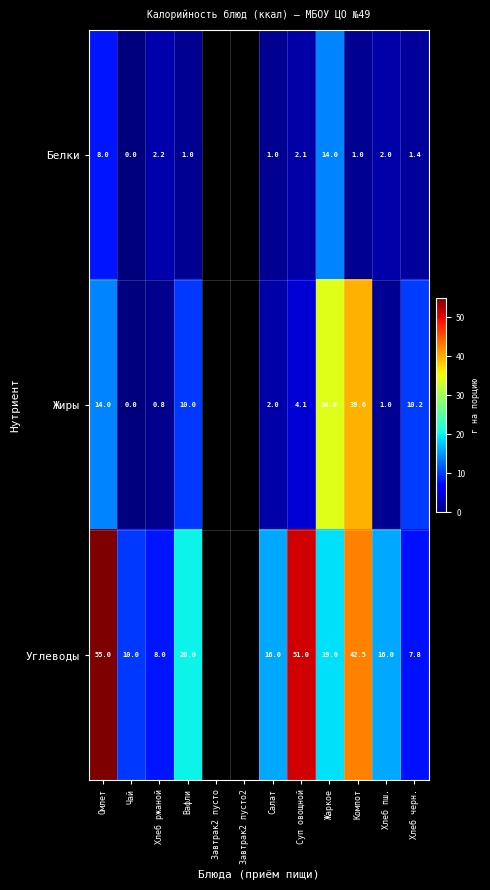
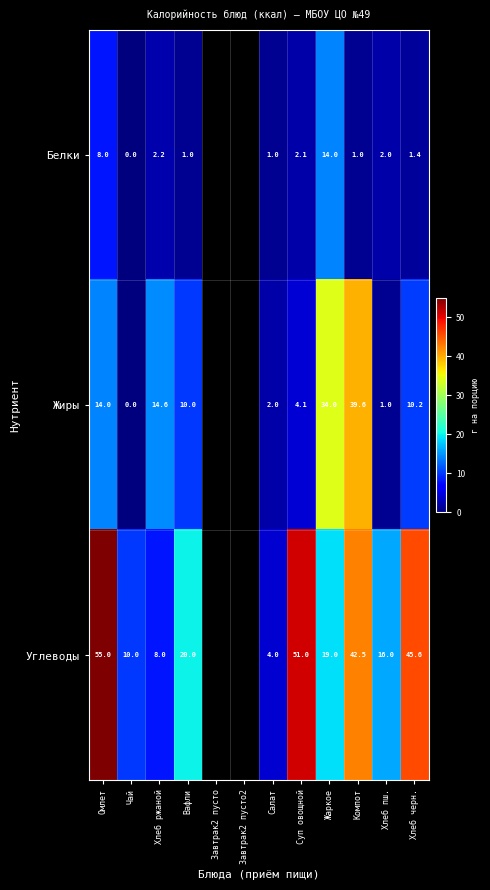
  {
    "Белки": {
      "Омлет": 8.0,
      "Чай": 0.0,
      "Хлеб ржаной": 2.2,
      "Вафли": 1.0,
      "Салат": 1.0,
      "Суп овощной": 2.1,
      "Жаркое": 14.0,
      "Компот": 1.0,
      "Хлеб пш.": 2.0,
      "Хлеб черн.": 1.4
    },
    "Жиры": {
      "Омлет": 14.0,
      "Чай": 0.0,
-     "Хлеб ржаной": 0.8,
+     "Хлеб ржаной": 14.6,
      "Вафли": 10.0,
      "Салат": 2.0,
      "Суп овощной": 4.1,
      "Жаркое": 34.0,
      "Компот": 39.6,
      "Хлеб пш.": 1.0,
      "Хлеб черн.": 10.2
    },
    "Углеводы": {
      "Омлет": 55.0,
      "Чай": 10.0,
      "Хлеб ржаной": 8.0,
      "Вафли": 20.0,
-     "Салат": 16.0,
+     "Салат": 4.0,
      "Суп овощной": 51.0,
      "Жаркое": 19.0,
      "Компот": 42.5,
      "Хлеб пш.": 16.0,
-     "Хлеб черн.": 7.8
+     "Хлеб черн.": 45.6
    }
  }
